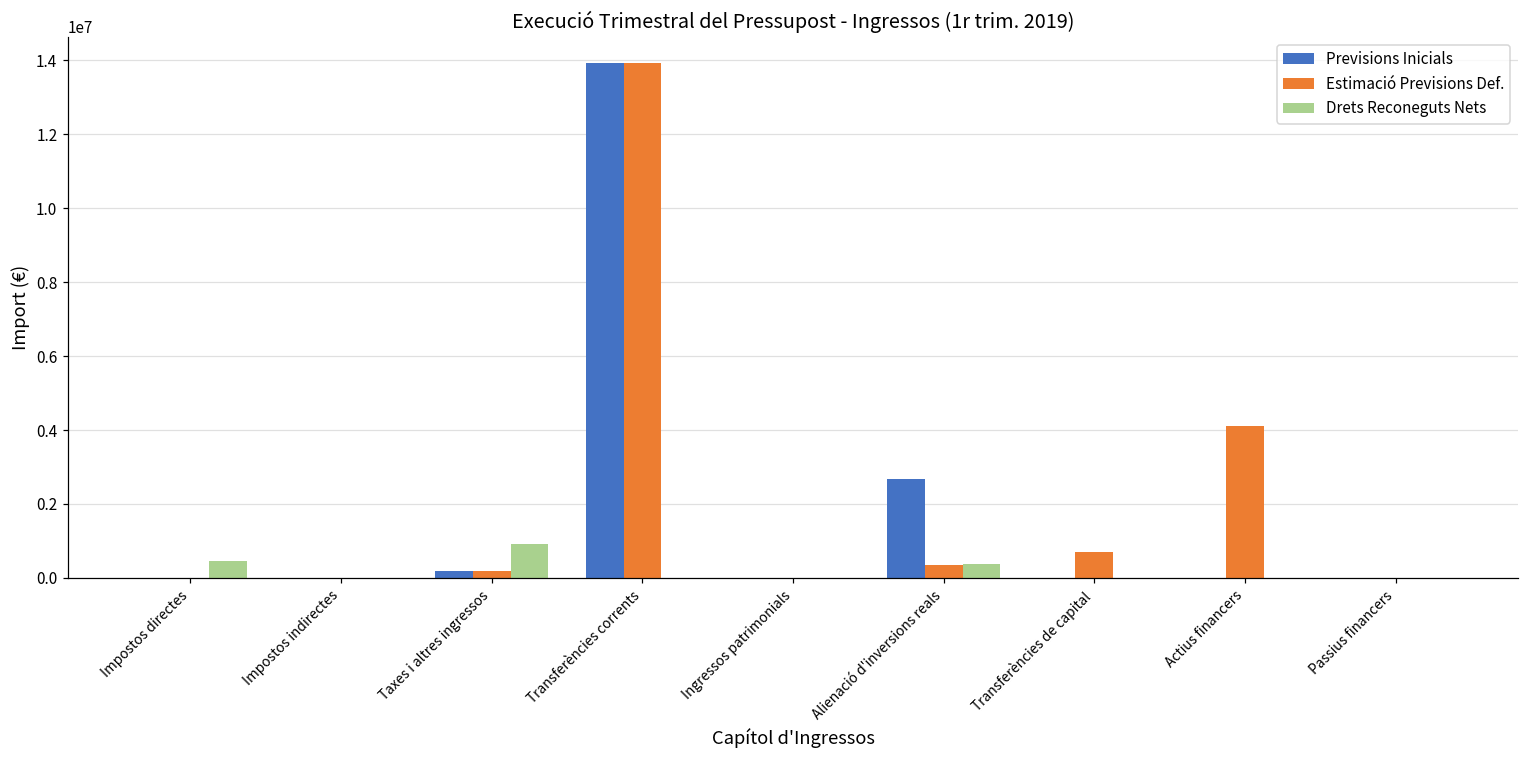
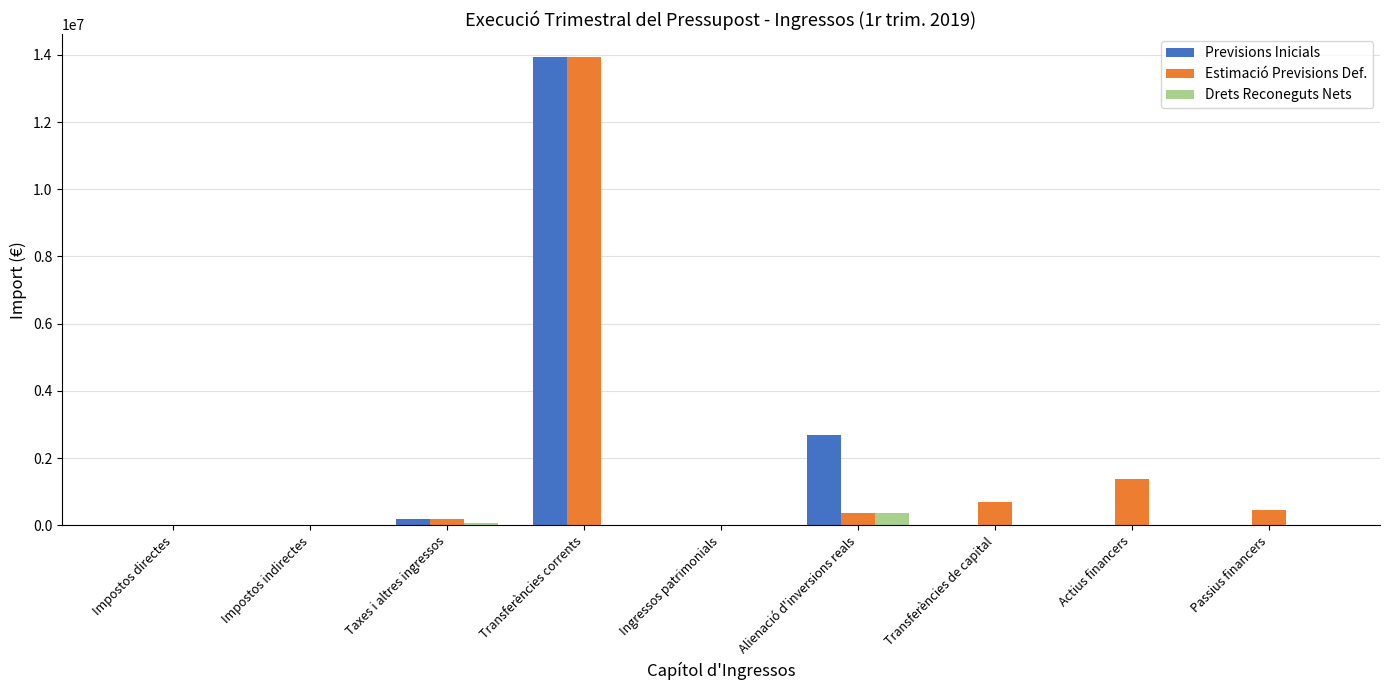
  {
    "Previsions Inicials": {
      "Impostos directes": 0,
      "Impostos indirectes": 0,
      "Taxes i altres ingressos": 200000,
      "Transferències corrents": 13900000,
      "Alienació d'inversions reals": 2700000,
      "Transferències de capital": 0,
      "Actius financers": 0,
      "Passius financers": 0
    },
    "Estimació Previsions Def.": {
      "Impostos directes": 0,
      "Impostos indirectes": 0,
      "Taxes i altres ingressos": 200000,
      "Transferències corrents": 13900000,
      "Alienació d'inversions reals": 400000,
      "Transferències de capital": 700000,
-     "Actius financers": 4100000,
-     "Passius financers": 0
+     "Actius financers": 1400000,
+     "Passius financers": 500000
    },
    "Drets Reconeguts Nets": {
-     "Impostos directes": 500000,
+     "Impostos directes": 0,
      "Impostos indirectes": 0,
-     "Taxes i altres ingressos": 900000,
+     "Taxes i altres ingressos": 100000,
      "Transferències corrents": 0,
      "Ingressos patrimonials": 0,
      "Alienació d'inversions reals": 400000,
      "Transferències de capital": 0,
      "Actius financers": 0,
      "Passius financers": 0
    }
  }
